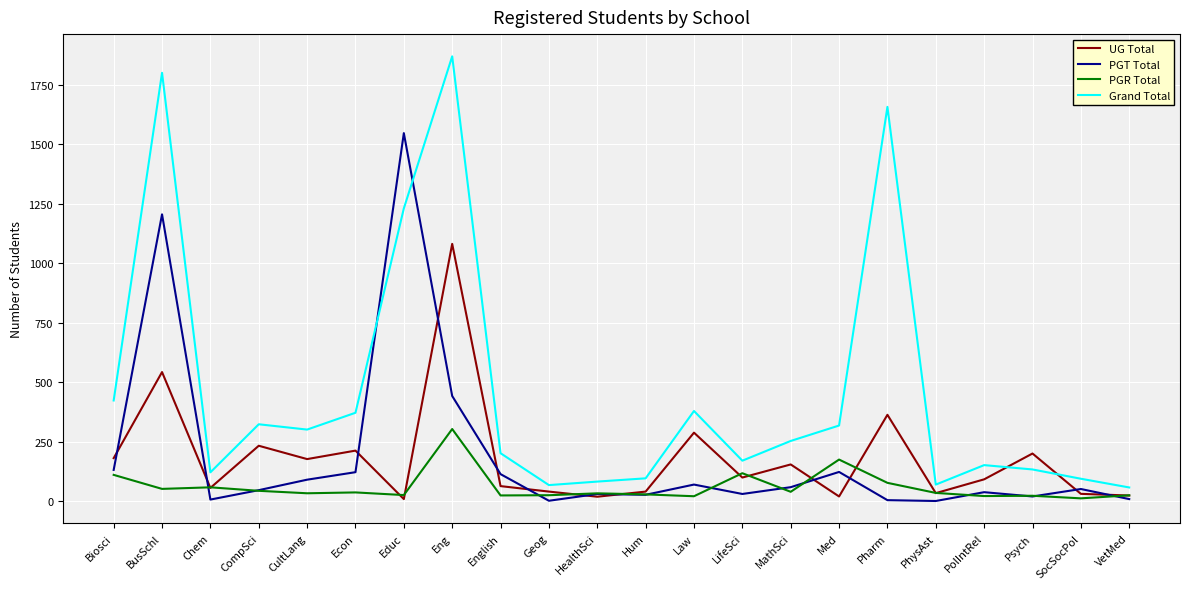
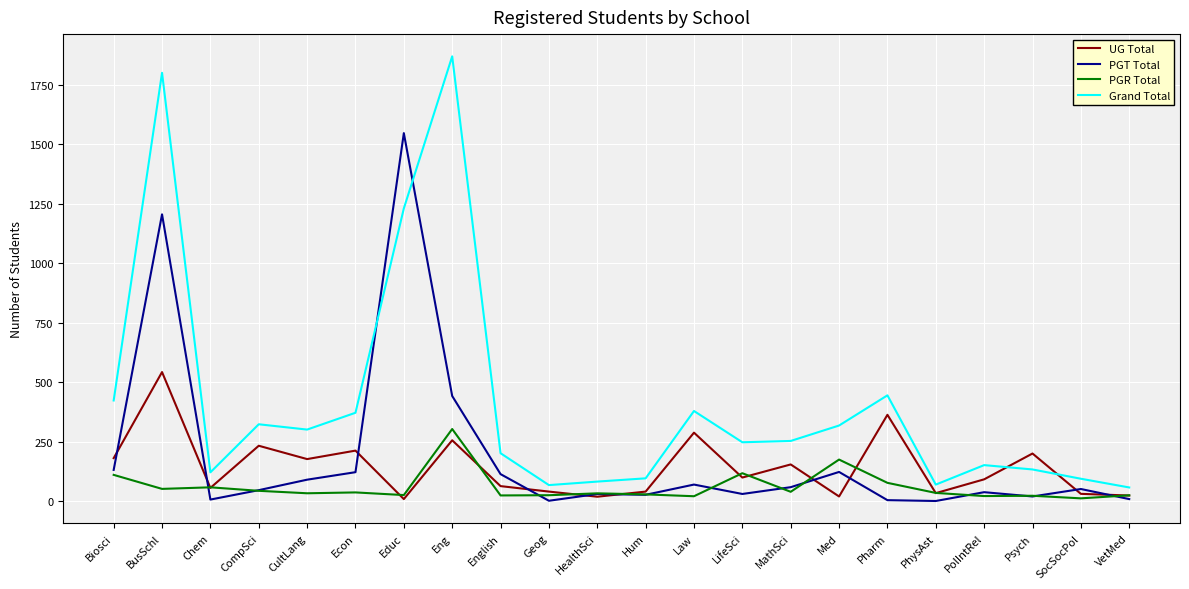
  {
    "UG Total": {
      "Biosci": 180,
      "BusSchl": 540,
      "CompSci": 230,
      "CultLang": 180,
      "Econ": 210,
      "Educ": 10,
-     "Eng": 1080,
+     "Eng": 260,
      "English": 60,
      "Geog": 40,
      "HealthSci": 20,
      "Hum": 40,
      "Law": 290,
      "LifeSci": 100,
      "MathSci": 150,
      "Med": 20,
      "Pharm": 360,
      "PolIntRel": 90,
      "Psych": 200,
      "SocSocPol": 30
    },
    "PGT Total": {
      "Biosci": 130,
      "BusSchl": 1210,
      "Chem": 10,
      "CultLang": 90,
      "Econ": 120,
      "Educ": 1550,
      "Eng": 440,
      "English": 110,
      "Geog": 0,
      "Law": 70,
      "LifeSci": 30,
      "MathSci": 60,
      "Med": 120,
      "Pharm": 0,
      "PhysAst": 0,
      "PolIntRel": 40,
      "SocSocPol": 50,
      "VetMed": 10
    },
    "PGR Total": {
      "Biosci": 110,
      "BusSchl": 50,
      "CultLang": 30,
      "Econ": 40,
      "Educ": 30,
      "Eng": 300,
      "English": 20,
      "Geog": 30,
      "Law": 20,
      "LifeSci": 120,
      "MathSci": 40,
      "Med": 170,
      "Pharm": 80,
      "PolIntRel": 20,
      "SocSocPol": 10
    },
    "Grand Total": {
      "Biosci": 420,
      "BusSchl": 1800,
      "Chem": 120,
      "CompSci": 320,
      "CultLang": 300,
      "Econ": 370,
      "Educ": 1230,
      "Eng": 1870,
      "English": 200,
      "Geog": 70,
      "HealthSci": 80,
      "Hum": 100,
      "Law": 380,
-     "LifeSci": 170,
+     "LifeSci": 250,
      "MathSci": 250,
      "Med": 320,
-     "Pharm": 1660,
+     "Pharm": 440,
      "PhysAst": 70,
      "PolIntRel": 150,
      "Psych": 130,
      "SocSocPol": 90,
      "VetMed": 60
    }
  }
